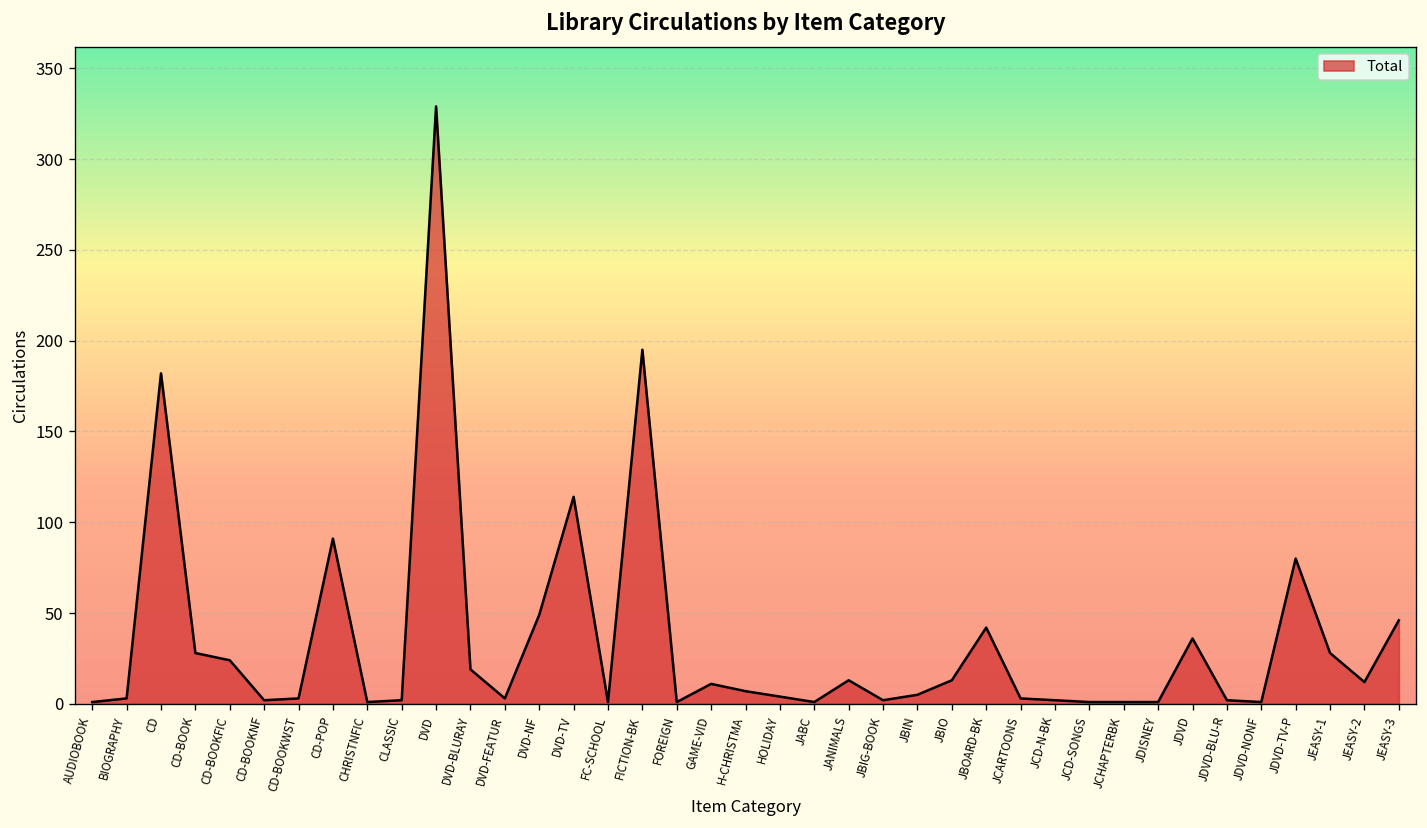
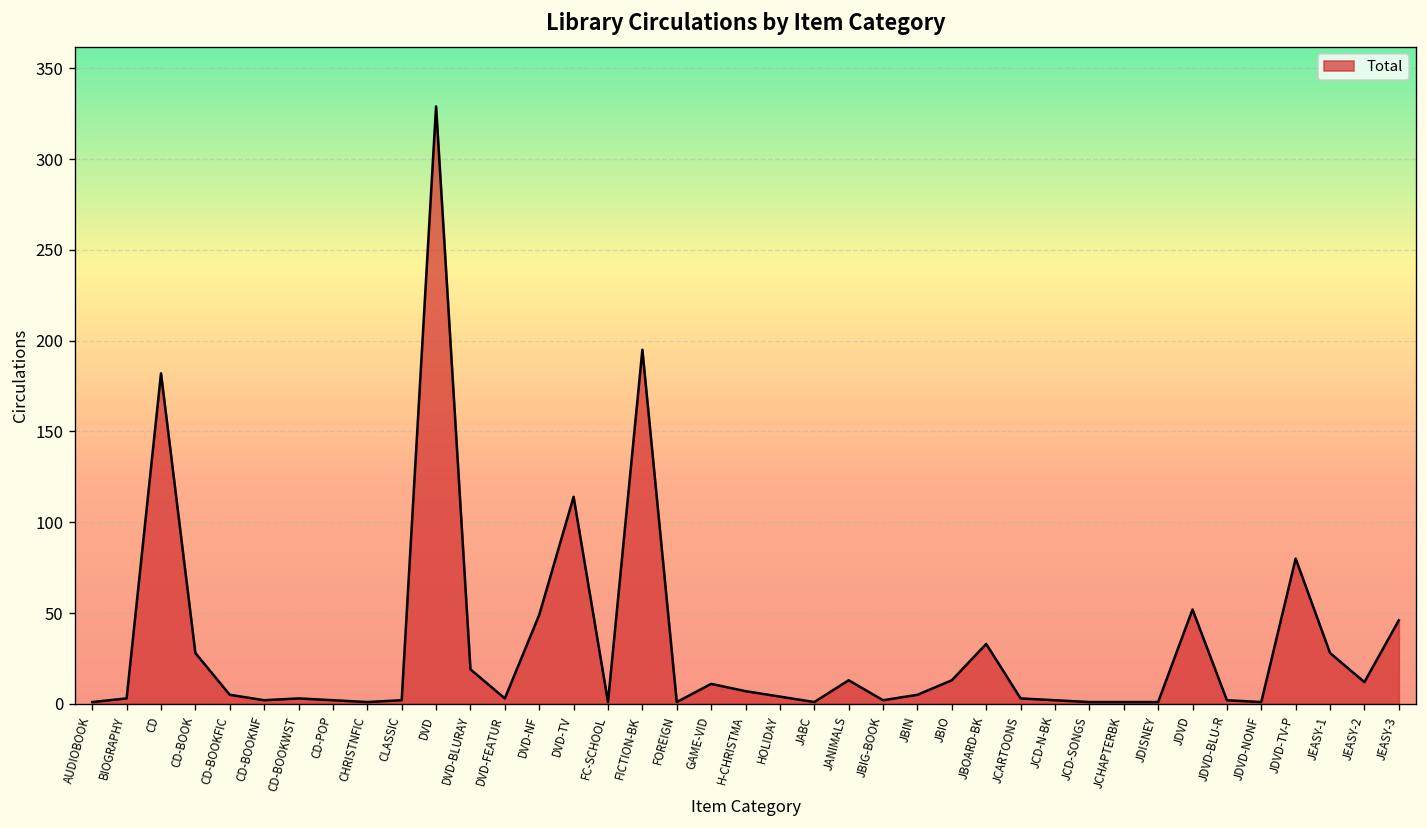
  {
    "AUDIOBOOK": 1,
    "BIOGRAPHY": 3,
    "CD": 182,
    "CD-BOOK": 28,
-   "CD-BOOKFIC": 24,
+   "CD-BOOKFIC": 5,
    "CD-BOOKNF": 2,
    "CD-BOOKWST": 3,
-   "CD-POP": 91,
+   "CD-POP": 2,
    "CHRISTNFIC": 1,
    "CLASSIC": 2,
    "DVD": 329,
    "DVD-BLURAY": 19,
    "DVD-FEATUR": 3,
    "DVD-NF": 49,
    "DVD-TV": 114,
    "FC-SCHOOL": 1,
    "FICTION-BK": 195,
    "FOREIGN": 1,
    "GAME-VID": 11,
    "H-CHRISTMA": 7,
    "HOLIDAY": 4,
    "JABC": 1,
    "JANIMALS": 13,
    "JBIG-BOOK": 2,
    "JBIN": 5,
    "JBIO": 13,
-   "JBOARD-BK": 42,
+   "JBOARD-BK": 33,
    "JCARTOONS": 3,
    "JCD-N-BK": 2,
    "JCD-SONGS": 1,
    "JCHAPTERBK": 1,
    "JDISNEY": 1,
-   "JDVD": 36,
+   "JDVD": 52,
    "JDVD-BLU-R": 2,
    "JDVD-NONF": 1,
    "JDVD-TV-P": 80,
    "JEASY-1": 28,
    "JEASY-2": 12,
    "JEASY-3": 46
  }
